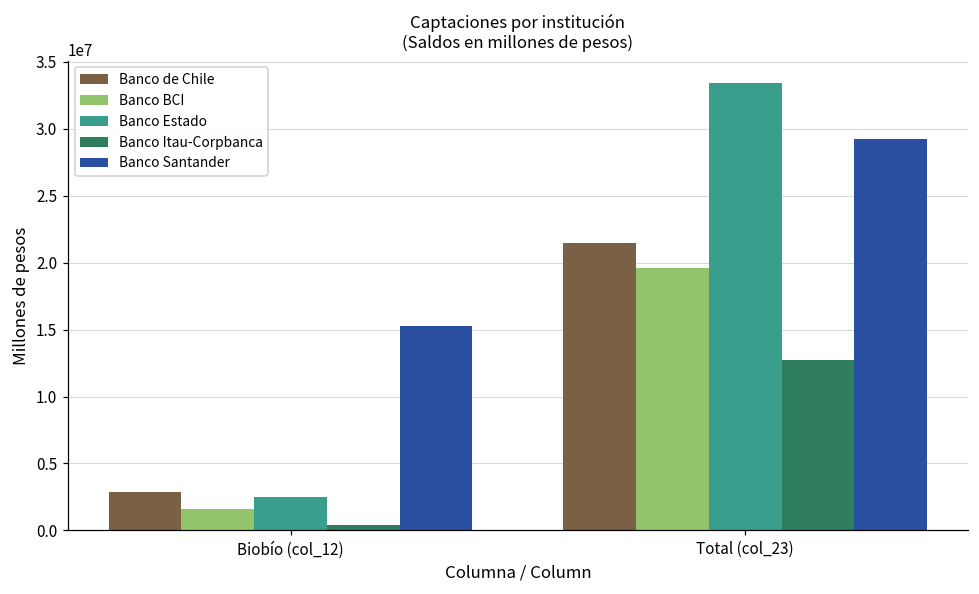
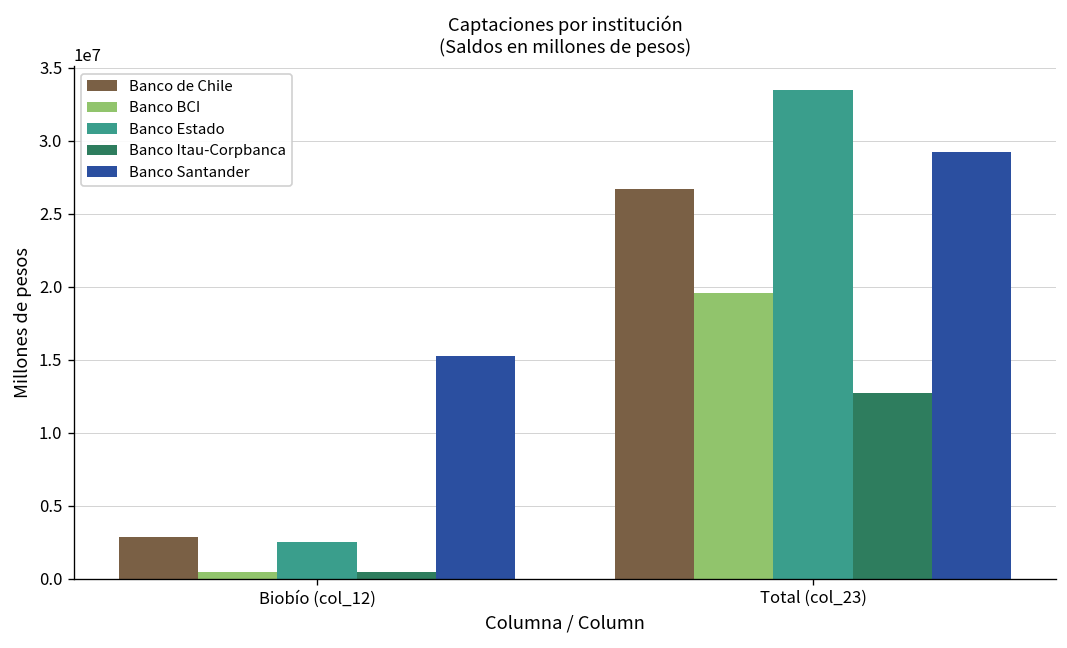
  {
    "Banco de Chile": {
      "Biobío (col_12)": 2800000,
-     "Total (col_23)": 21500000
+     "Total (col_23)": 26700000
    },
    "Banco BCI": {
-     "Biobío (col_12)": 1600000,
+     "Biobío (col_12)": 400000,
      "Total (col_23)": 19600000
    },
    "Banco Santander": {
      "Biobío (col_12)": 15300000,
      "Total (col_23)": 29200000
    }
  }
